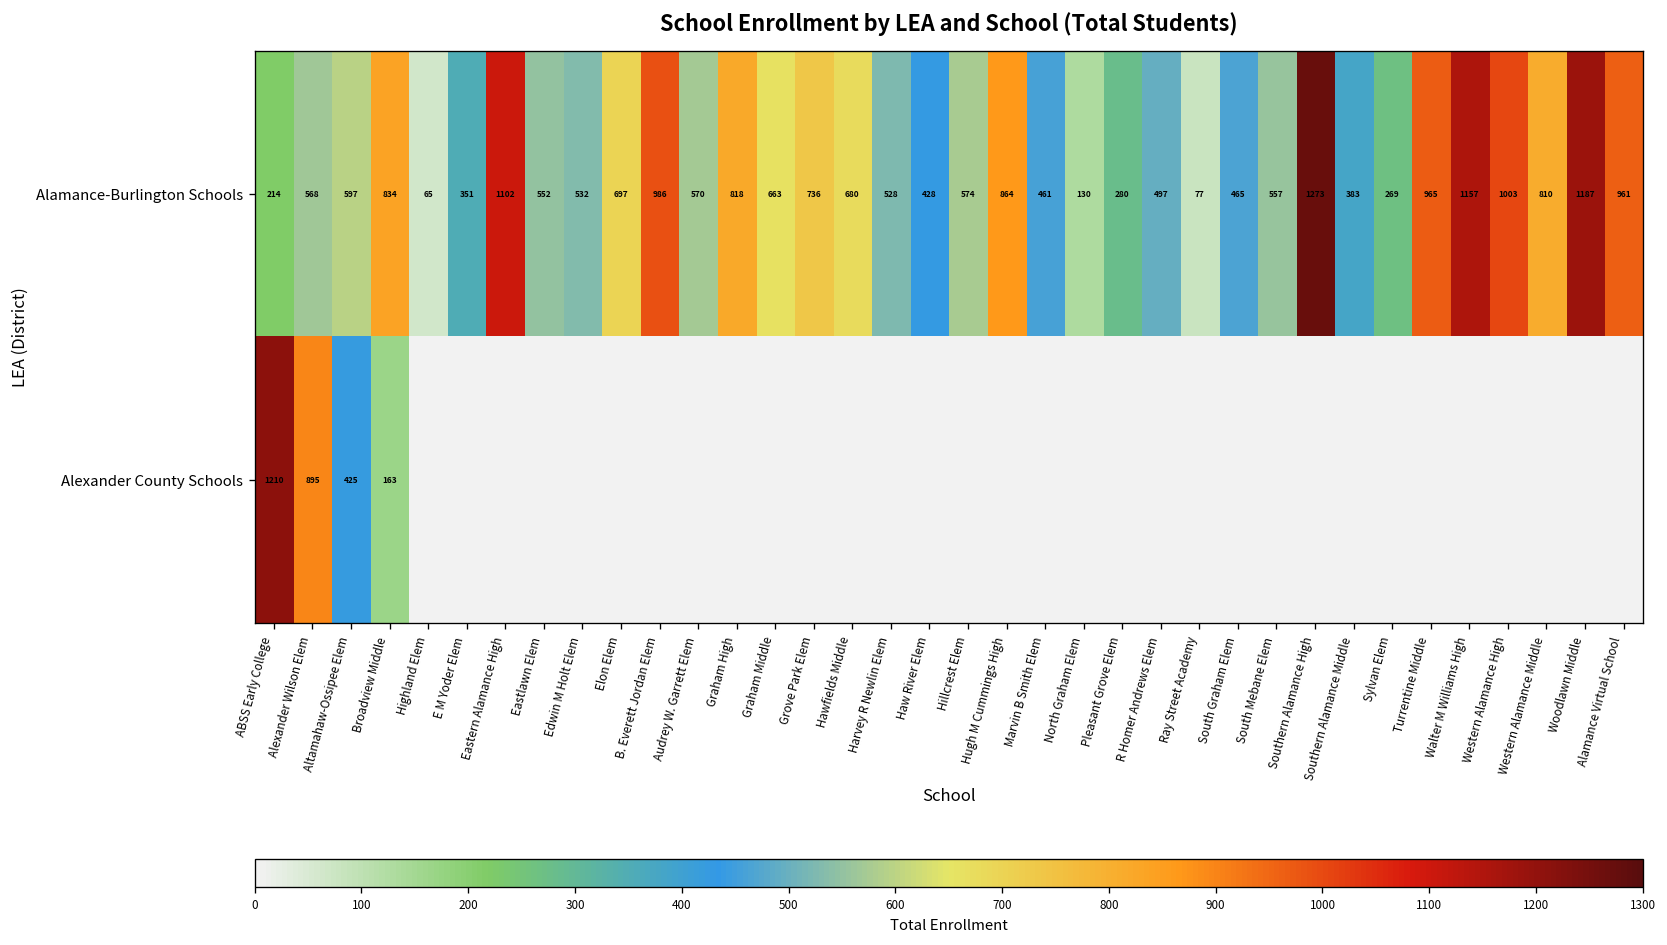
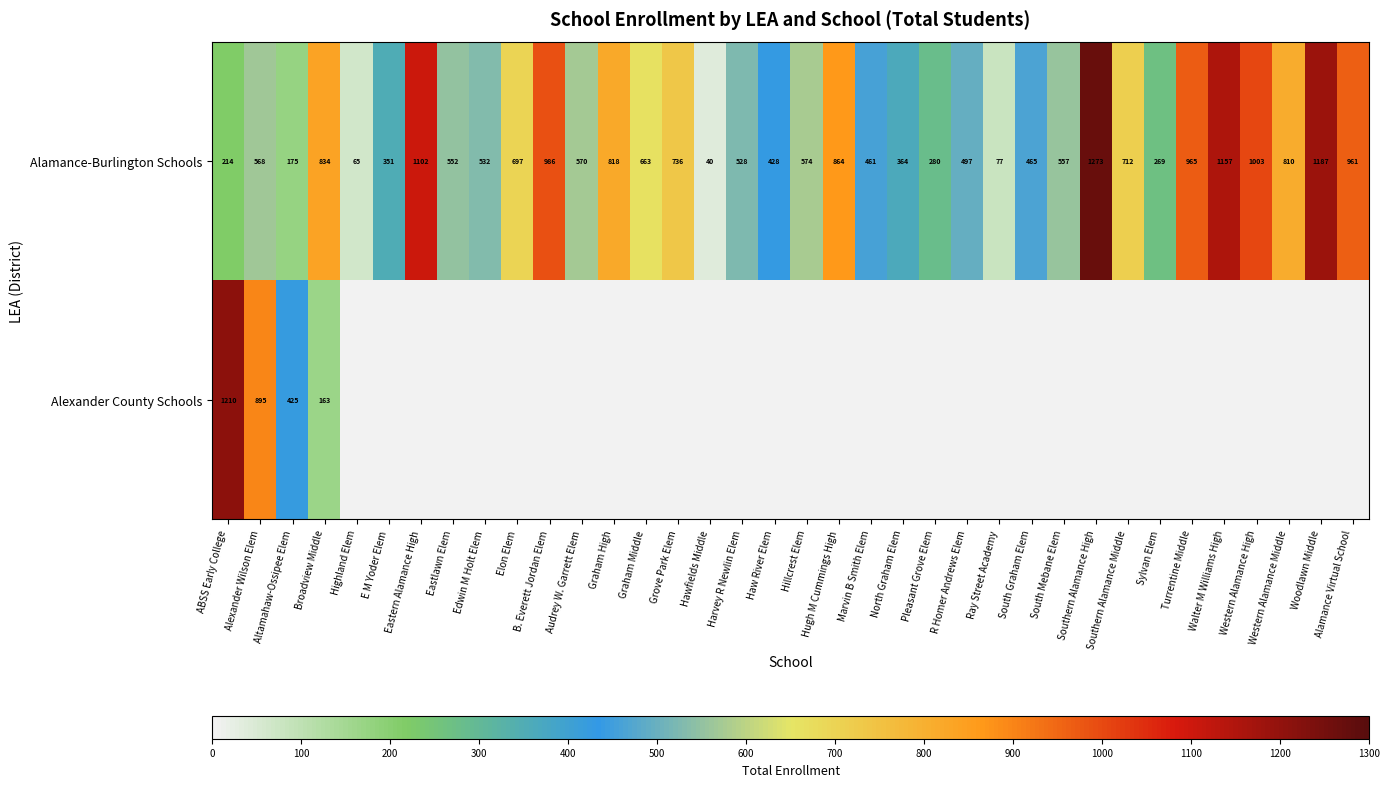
  {
    "Alamance-Burlington Schools": {
      "ABSS Early College": 214,
      "Alexander Wilson Elem": 568,
-     "Altamahaw-Ossipee Elem": 597,
+     "Altamahaw-Ossipee Elem": 175,
      "Broadview Middle": 834,
      "Highland Elem": 65,
      "E M Yoder Elem": 351,
      "Eastern Alamance High": 1102,
      "Eastlawn Elem": 552,
      "Edwin M Holt Elem": 532,
      "Elon Elem": 697,
      "B. Everett Jordan Elem": 986,
      "Audrey W. Garrett Elem": 570,
      "Graham High": 818,
      "Graham Middle": 663,
      "Grove Park Elem": 736,
-     "Hawfields Middle": 680,
+     "Hawfields Middle": 40,
      "Harvey R Newlin Elem": 528,
      "Haw River Elem": 428,
      "Hillcrest Elem": 574,
      "Hugh M Cummings High": 864,
      "Marvin B Smith Elem": 461,
-     "North Graham Elem": 130,
+     "North Graham Elem": 364,
      "Pleasant Grove Elem": 280,
      "R Homer Andrews Elem": 497,
      "Ray Street Academy": 77,
      "South Graham Elem": 465,
      "South Mebane Elem": 557,
      "Southern Alamance High": 1273,
-     "Southern Alamance Middle": 383,
+     "Southern Alamance Middle": 712,
      "Sylvan Elem": 269,
      "Turrentine Middle": 965,
      "Walter M Williams High": 1157,
      "Western Alamance High": 1003,
      "Western Alamance Middle": 810,
      "Woodlawn Middle": 1187,
      "Alamance Virtual School": 961
    },
    "Alexander County Schools": {
      "ABSS Early College": 1210,
      "Alexander Wilson Elem": 895,
      "Altamahaw-Ossipee Elem": 425,
      "Broadview Middle": 163
    }
  }
